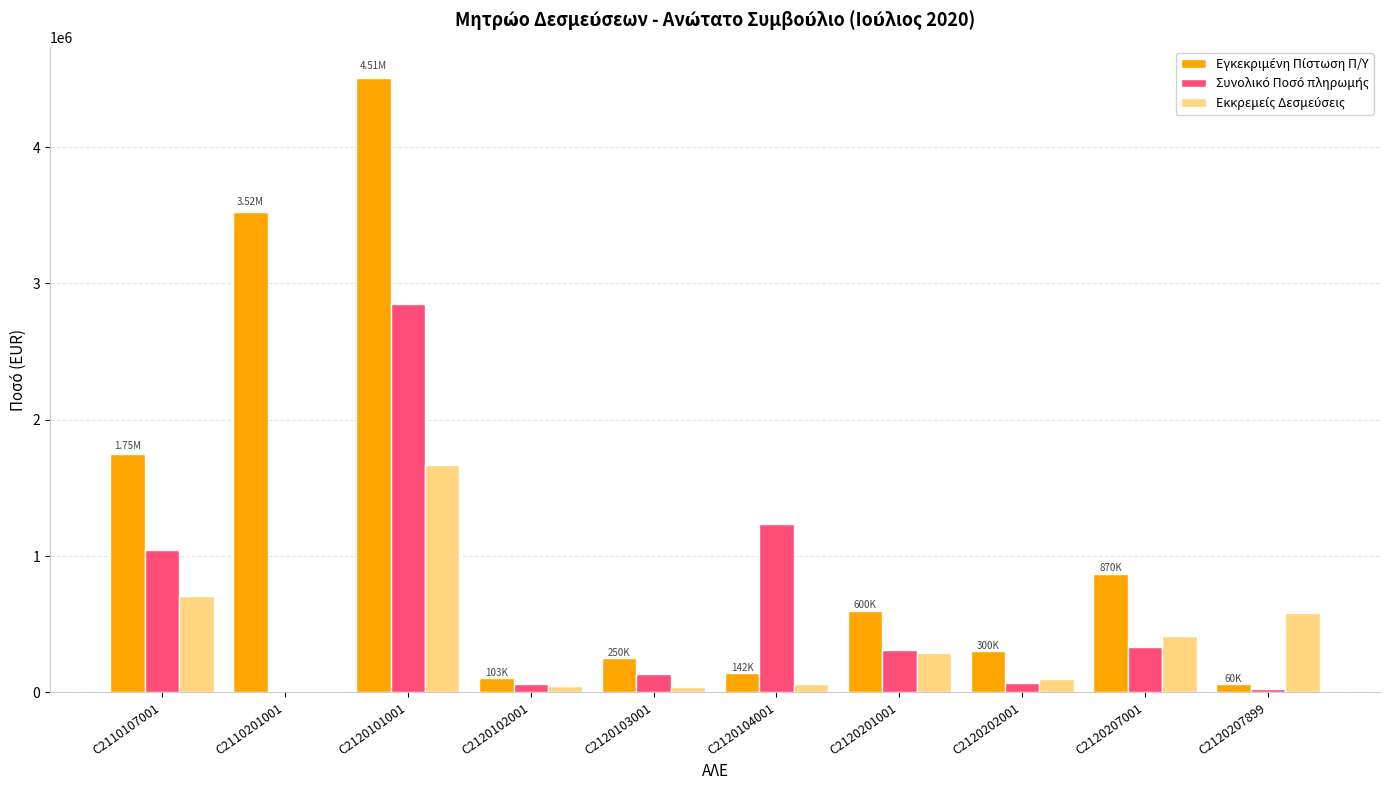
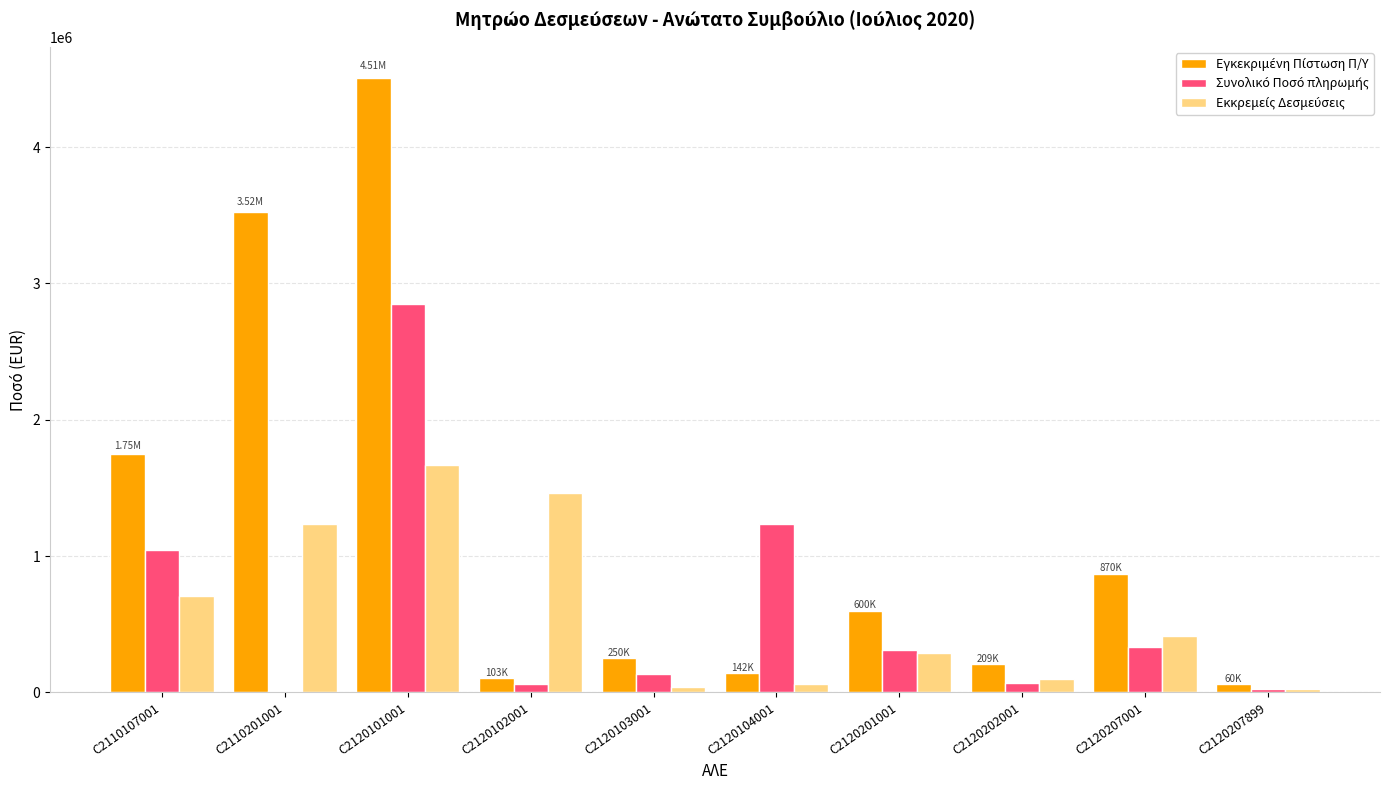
  {
    "Εγκεκριμένη Πίστωση Π/Υ": {
      "C2110107001": "1.75M",
      "C2110201001": "3.52M",
      "C2120101001": "4.51M",
      "C2120102001": "103K",
      "C2120103001": "250K",
      "C2120104001": "142K",
      "C2120201001": "600K",
-     "C2120202001": "300K",
+     "C2120202001": "209K",
      "C2120207001": "870K",
      "C2120207899": "60K"
    },
    "Συνολικό Ποσό πληρωμής": {
      "C2110107001": "1040000",
      "C2120101001": "2850000",
      "C2120102001": "60000",
      "C2120103001": "140000",
      "C2120104001": "1240000",
      "C2120201001": "310000",
      "C2120202001": "70000",
      "C2120207001": "330000",
      "C2120207899": "20000"
    },
    "Εκκρεμείς Δεσμεύσεις": {
      "C2110107001": "710000",
-     "C2110201001": "10000",
+     "C2110201001": "1240000",
      "C2120101001": "1660000",
-     "C2120102001": "40000",
+     "C2120102001": "1460000",
      "C2120103001": "40000",
      "C2120104001": "60000",
      "C2120201001": "290000",
      "C2120202001": "100000",
      "C2120207001": "410000",
-     "C2120207899": "580000"
+     "C2120207899": "20000"
    }
  }
